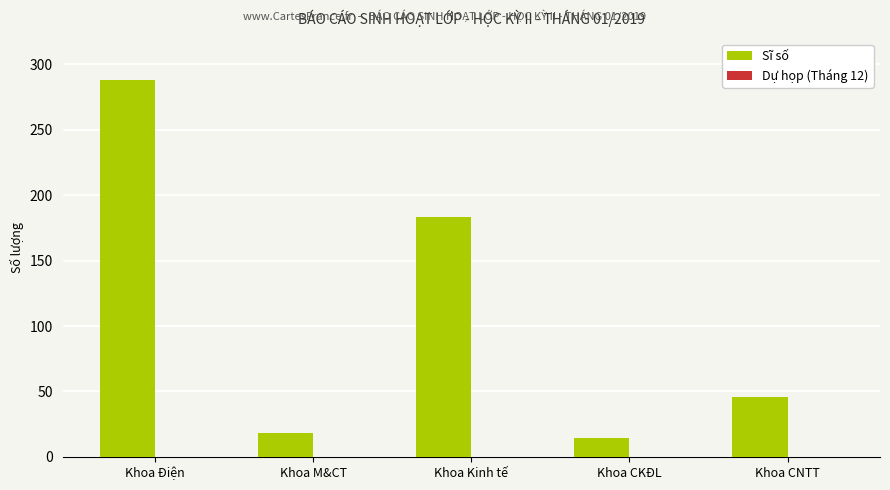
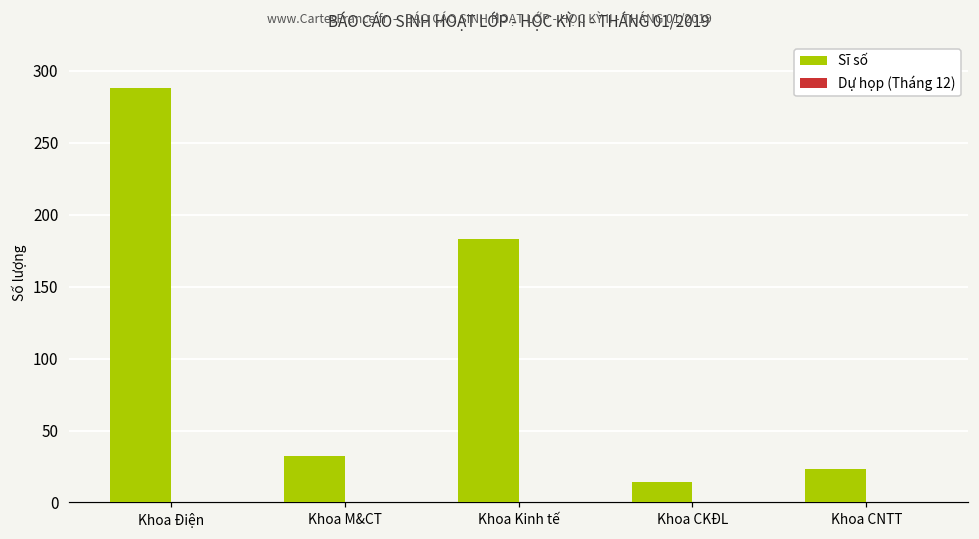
  {
    "Sĩ số": {
      "Khoa Điện": 288,
-     "Khoa M&CT": 18,
+     "Khoa M&CT": 32,
      "Khoa Kinh tế": 183,
      "Khoa CKĐL": 14,
-     "Khoa CNTT": 46
+     "Khoa CNTT": 23
    },
    "Dự họp (Tháng 12)": {
      "Khoa Điện": 0,
      "Khoa M&CT": 0,
      "Khoa Kinh tế": 0,
      "Khoa CKĐL": 0,
      "Khoa CNTT": 0
    }
  }
